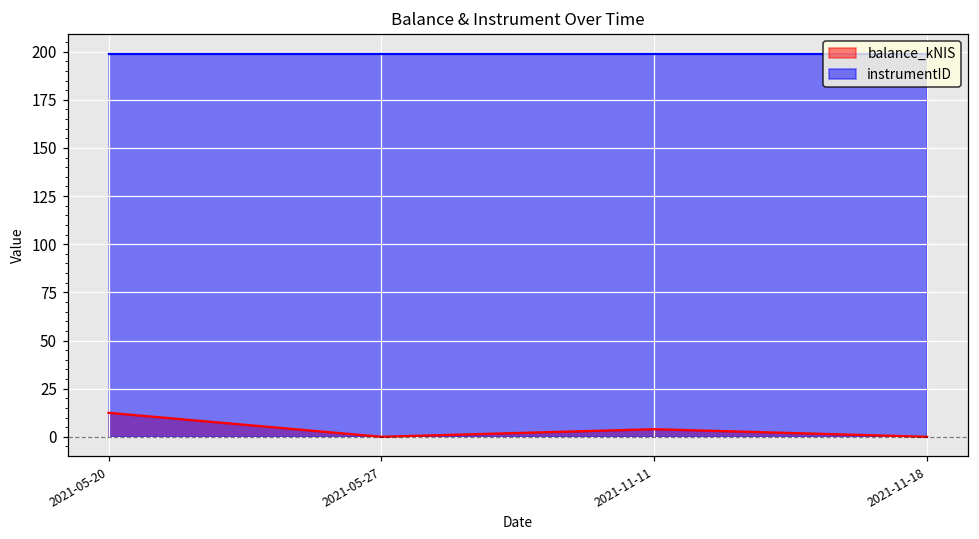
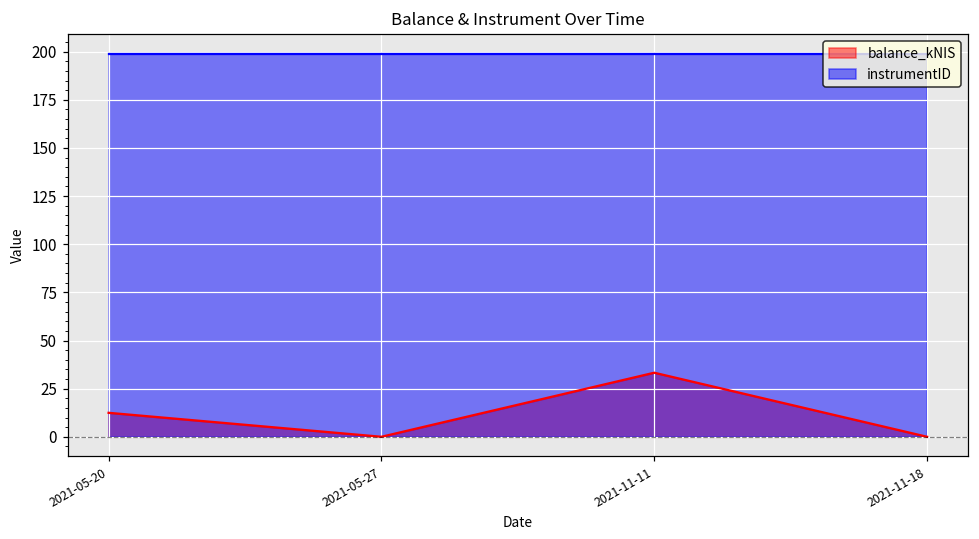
  {
    "balance_kNIS": {
      "2021-05-20": 12,
      "2021-05-27": 0,
-     "2021-11-11": 4,
+     "2021-11-11": 33,
      "2021-11-18": 0
    },
    "instrumentID": {
      "2021-05-20": 199,
      "2021-05-27": 199,
      "2021-11-11": 199
    }
  }
